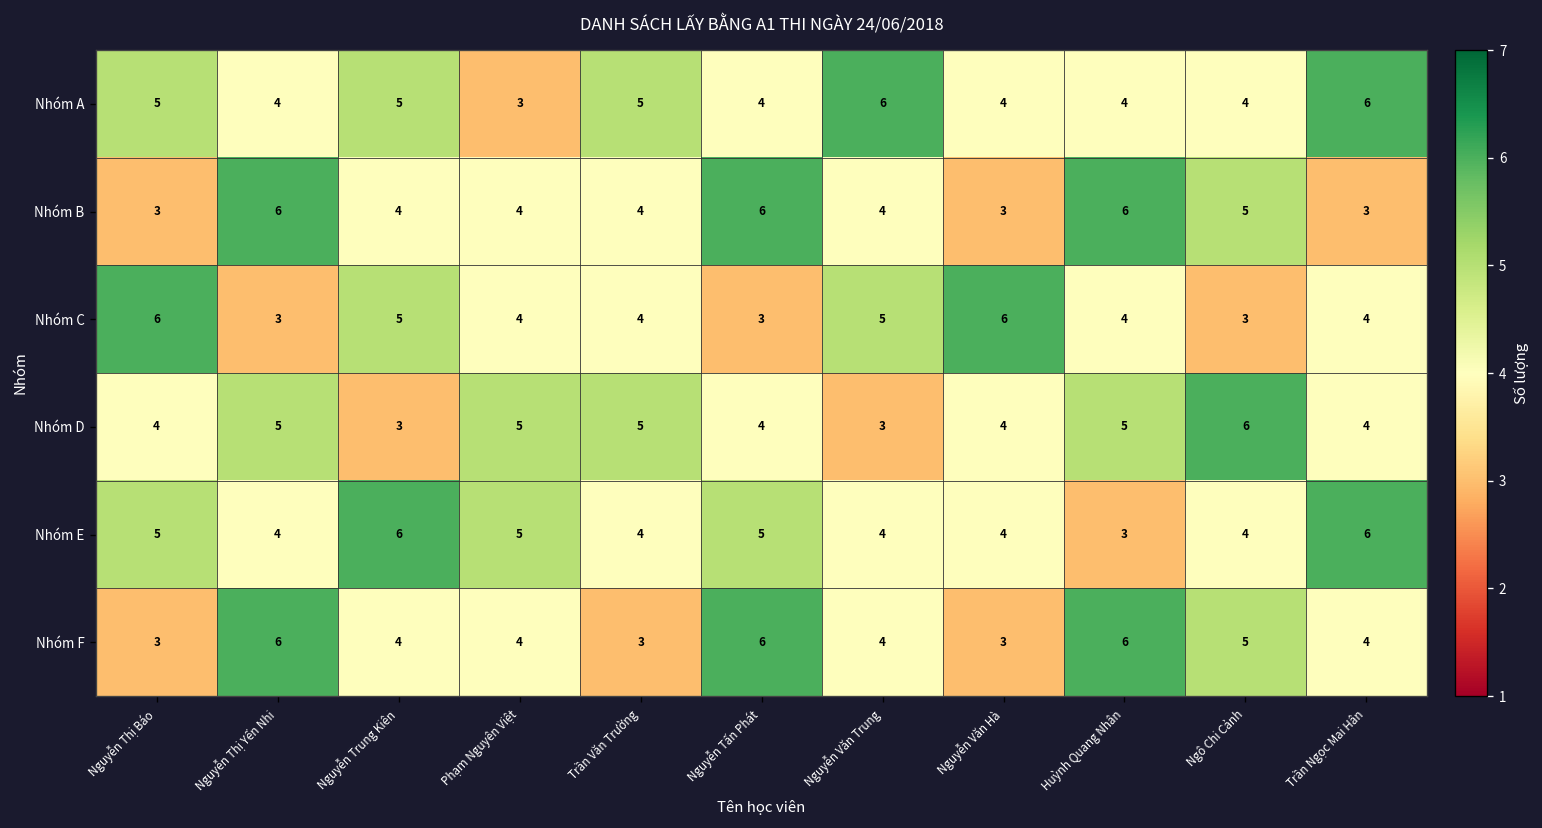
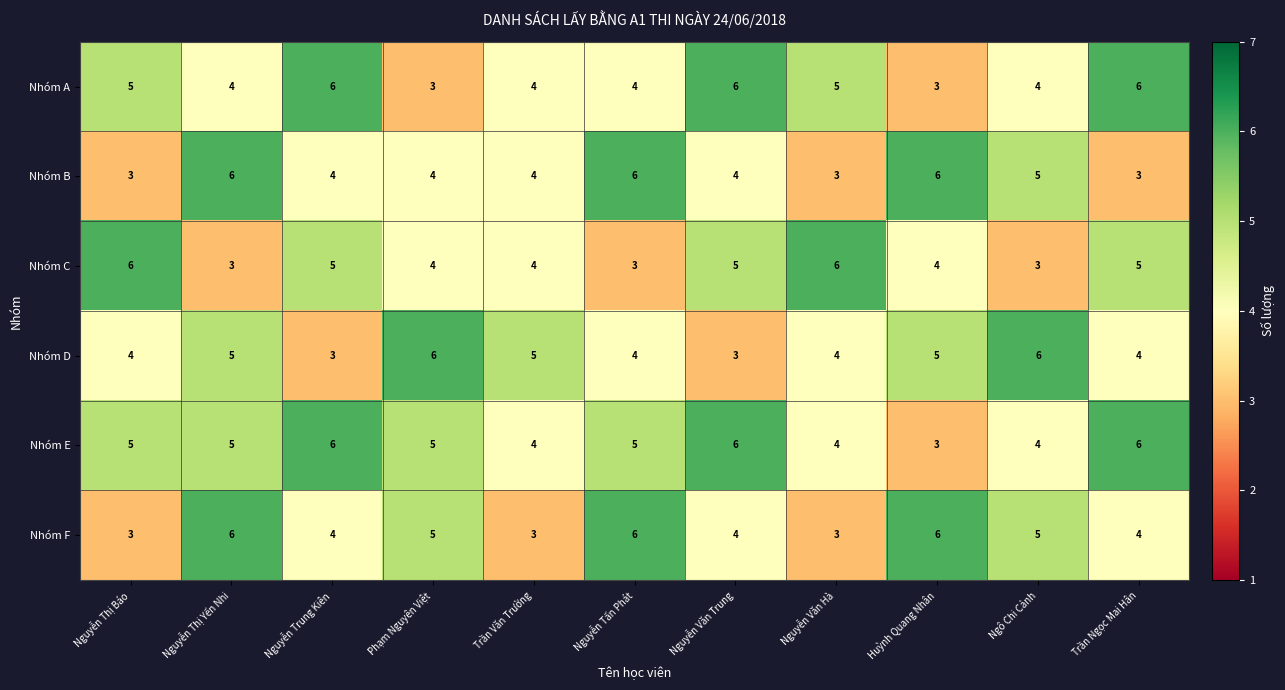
  {
    "Nhóm A": {
      "Nguyễn Thị Báo": 5,
      "Nguyễn Thị Yến Nhi": 4,
-     "Nguyễn Trung Kiên": 5,
+     "Nguyễn Trung Kiên": 6,
      "Phạm Nguyên Việt": 3,
-     "Trần Văn Trường": 5,
+     "Trần Văn Trường": 4,
      "Nguyễn Tấn Phát": 4,
      "Nguyễn Văn Trung": 6,
-     "Nguyễn Văn Hà": 4,
-     "Huỳnh Quang Nhân": 4,
+     "Nguyễn Văn Hà": 5,
+     "Huỳnh Quang Nhân": 3,
      "Ngô Chi Cảnh": 4,
      "Trần Ngọc Mai Hân": 6
    },
    "Nhóm B": {
      "Nguyễn Thị Báo": 3,
      "Nguyễn Thị Yến Nhi": 6,
      "Nguyễn Trung Kiên": 4,
      "Phạm Nguyên Việt": 4,
      "Trần Văn Trường": 4,
      "Nguyễn Tấn Phát": 6,
      "Nguyễn Văn Trung": 4,
      "Nguyễn Văn Hà": 3,
      "Huỳnh Quang Nhân": 6,
      "Ngô Chi Cảnh": 5,
      "Trần Ngọc Mai Hân": 3
    },
    "Nhóm C": {
      "Nguyễn Thị Báo": 6,
      "Nguyễn Thị Yến Nhi": 3,
      "Nguyễn Trung Kiên": 5,
      "Phạm Nguyên Việt": 4,
      "Trần Văn Trường": 4,
      "Nguyễn Tấn Phát": 3,
      "Nguyễn Văn Trung": 5,
      "Nguyễn Văn Hà": 6,
      "Huỳnh Quang Nhân": 4,
      "Ngô Chi Cảnh": 3,
-     "Trần Ngọc Mai Hân": 4
+     "Trần Ngọc Mai Hân": 5
    },
    "Nhóm D": {
      "Nguyễn Thị Báo": 4,
      "Nguyễn Thị Yến Nhi": 5,
      "Nguyễn Trung Kiên": 3,
-     "Phạm Nguyên Việt": 5,
+     "Phạm Nguyên Việt": 6,
      "Trần Văn Trường": 5,
      "Nguyễn Tấn Phát": 4,
      "Nguyễn Văn Trung": 3,
      "Nguyễn Văn Hà": 4,
      "Huỳnh Quang Nhân": 5,
      "Ngô Chi Cảnh": 6,
      "Trần Ngọc Mai Hân": 4
    },
    "Nhóm E": {
      "Nguyễn Thị Báo": 5,
-     "Nguyễn Thị Yến Nhi": 4,
+     "Nguyễn Thị Yến Nhi": 5,
      "Nguyễn Trung Kiên": 6,
      "Phạm Nguyên Việt": 5,
      "Trần Văn Trường": 4,
      "Nguyễn Tấn Phát": 5,
-     "Nguyễn Văn Trung": 4,
+     "Nguyễn Văn Trung": 6,
      "Nguyễn Văn Hà": 4,
      "Huỳnh Quang Nhân": 3,
      "Ngô Chi Cảnh": 4,
      "Trần Ngọc Mai Hân": 6
    },
    "Nhóm F": {
      "Nguyễn Thị Báo": 3,
      "Nguyễn Thị Yến Nhi": 6,
      "Nguyễn Trung Kiên": 4,
-     "Phạm Nguyên Việt": 4,
+     "Phạm Nguyên Việt": 5,
      "Trần Văn Trường": 3,
      "Nguyễn Tấn Phát": 6,
      "Nguyễn Văn Trung": 4,
      "Nguyễn Văn Hà": 3,
      "Huỳnh Quang Nhân": 6,
      "Ngô Chi Cảnh": 5,
      "Trần Ngọc Mai Hân": 4
    }
  }
